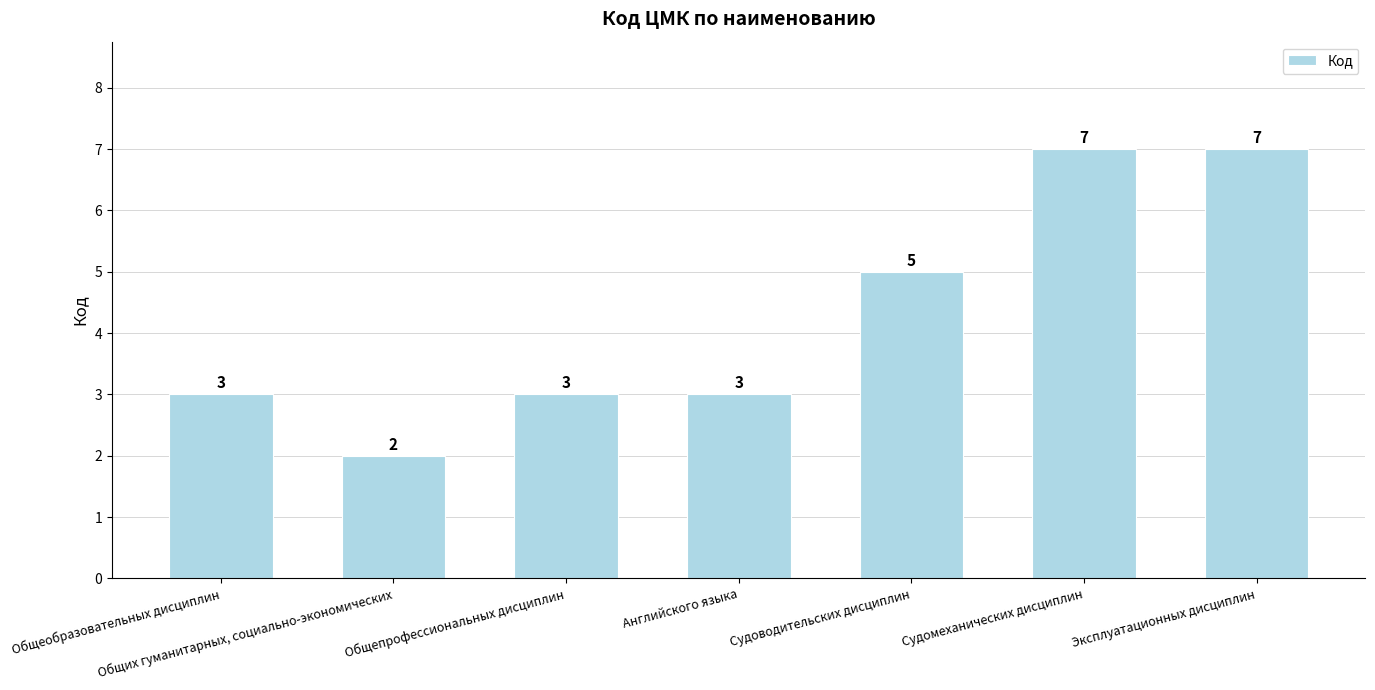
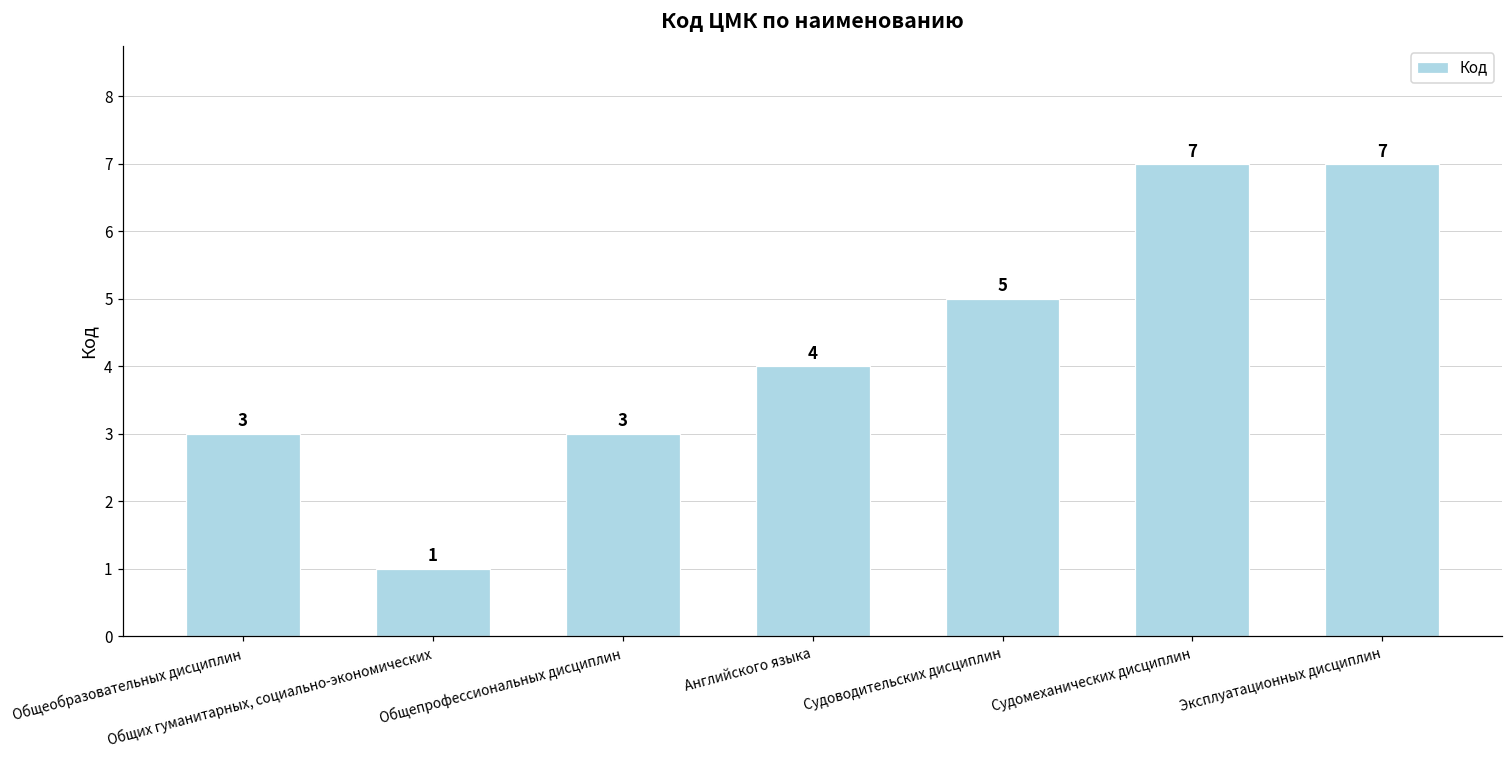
  {
    "Общеобразовательных дисциплин": 3,
-   "Общих гуманитарных, социально-экономических": 2,
+   "Общих гуманитарных, социально-экономических": 1,
    "Общепрофессиональных дисциплин": 3,
-   "Английского языка": 3,
+   "Английского языка": 4,
    "Судоводительских дисциплин": 5,
    "Судомеханических дисциплин": 7,
    "Эксплуатационных дисциплин": 7
  }
